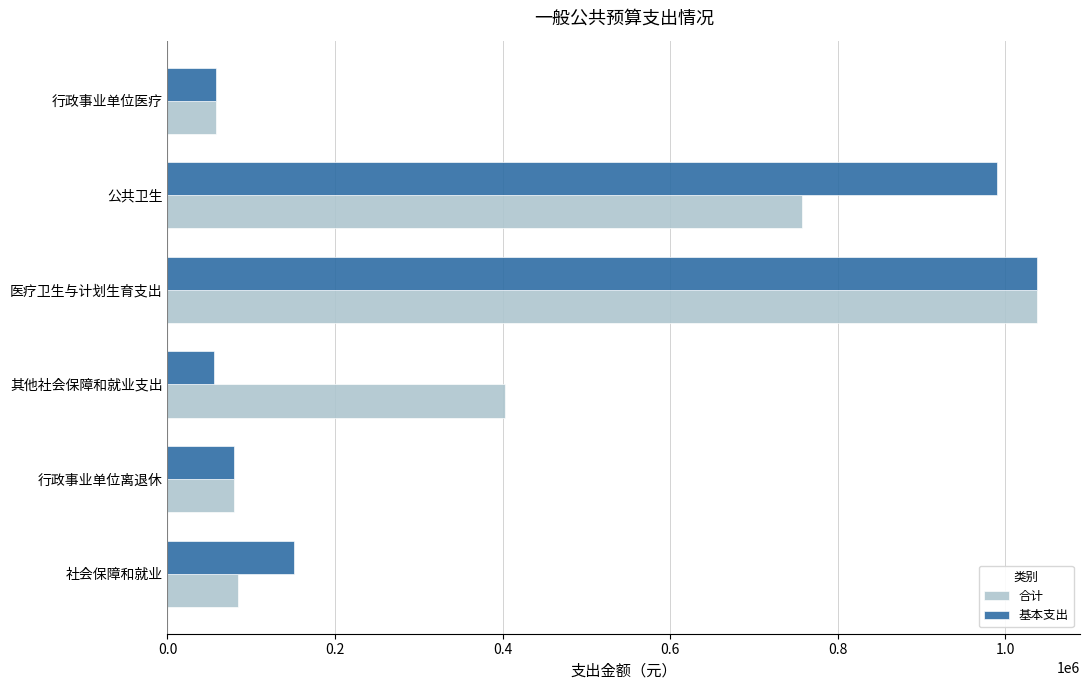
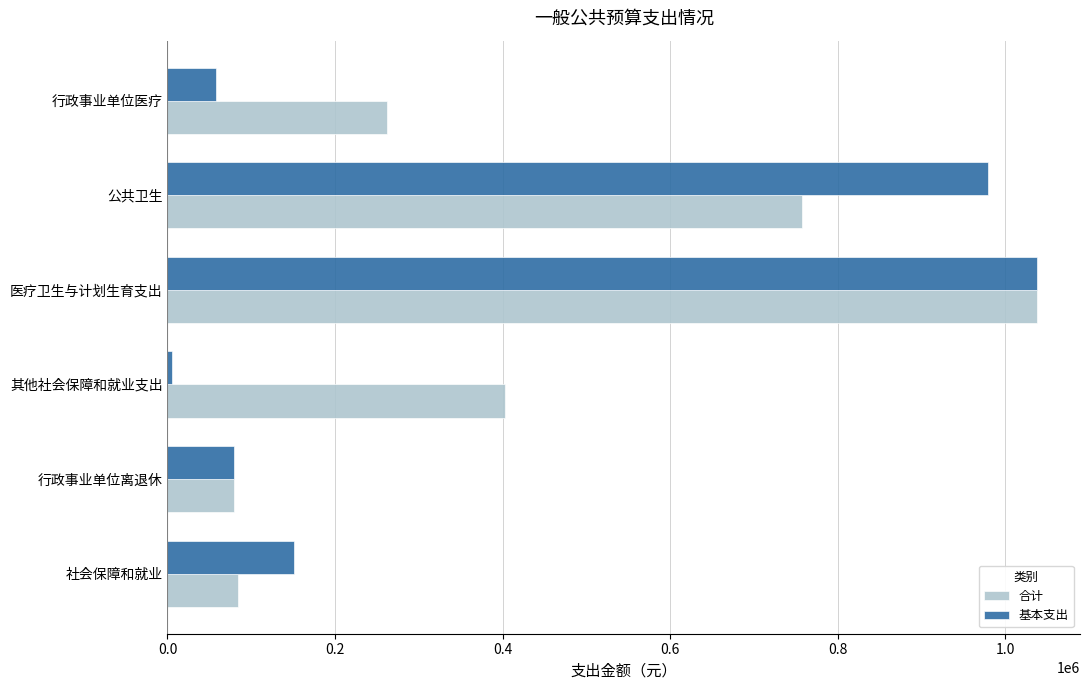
  {
    "合计": {
-     "行政事业单位医疗": 60000,
+     "行政事业单位医疗": 260000,
      "公共卫生": 760000,
      "医疗卫生与计划生育支出": 1040000,
      "其他社会保障和就业支出": 400000,
      "行政事业单位离退休": 80000,
      "社会保障和就业": 80000
    },
    "基本支出": {
      "行政事业单位医疗": 60000,
-     "公共卫生": 990000,
+     "公共卫生": 980000,
      "医疗卫生与计划生育支出": 1040000,
-     "其他社会保障和就业支出": 60000,
+     "其他社会保障和就业支出": 10000,
      "行政事业单位离退休": 80000,
      "社会保障和就业": 150000
    }
  }
